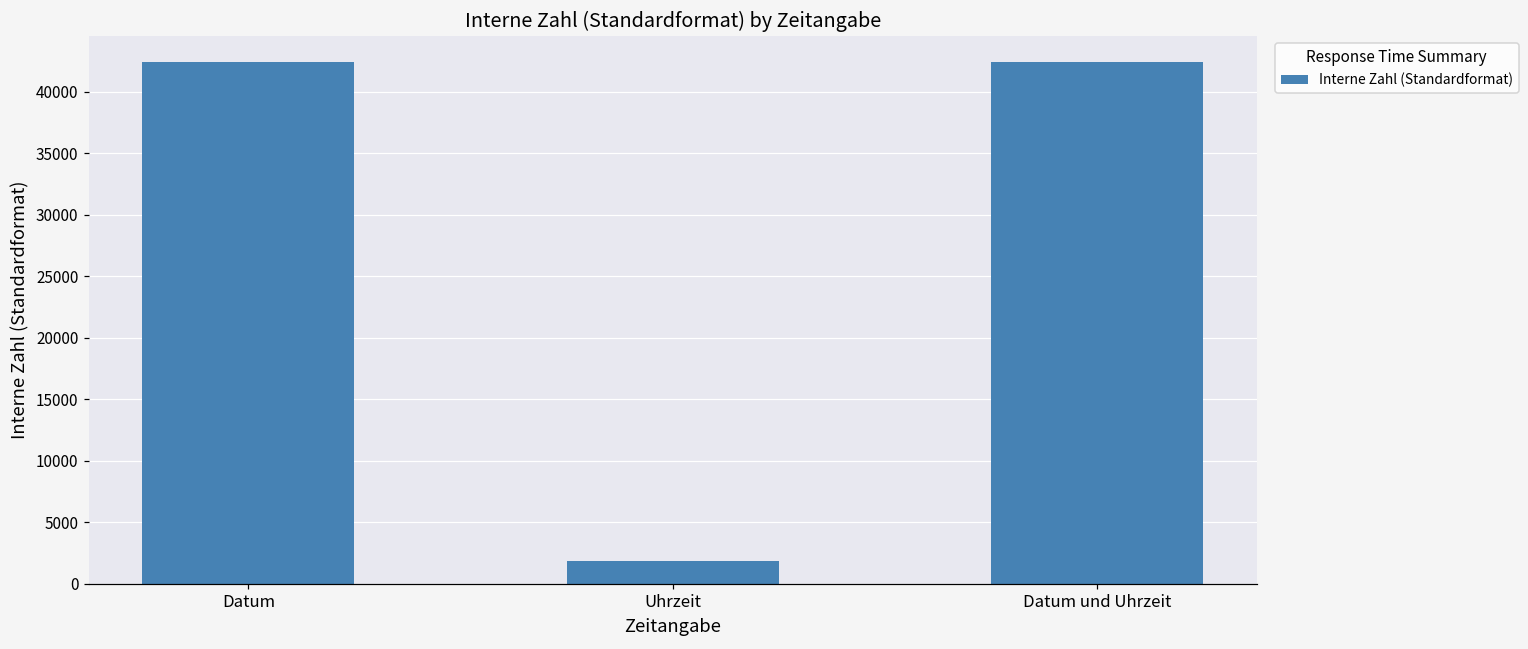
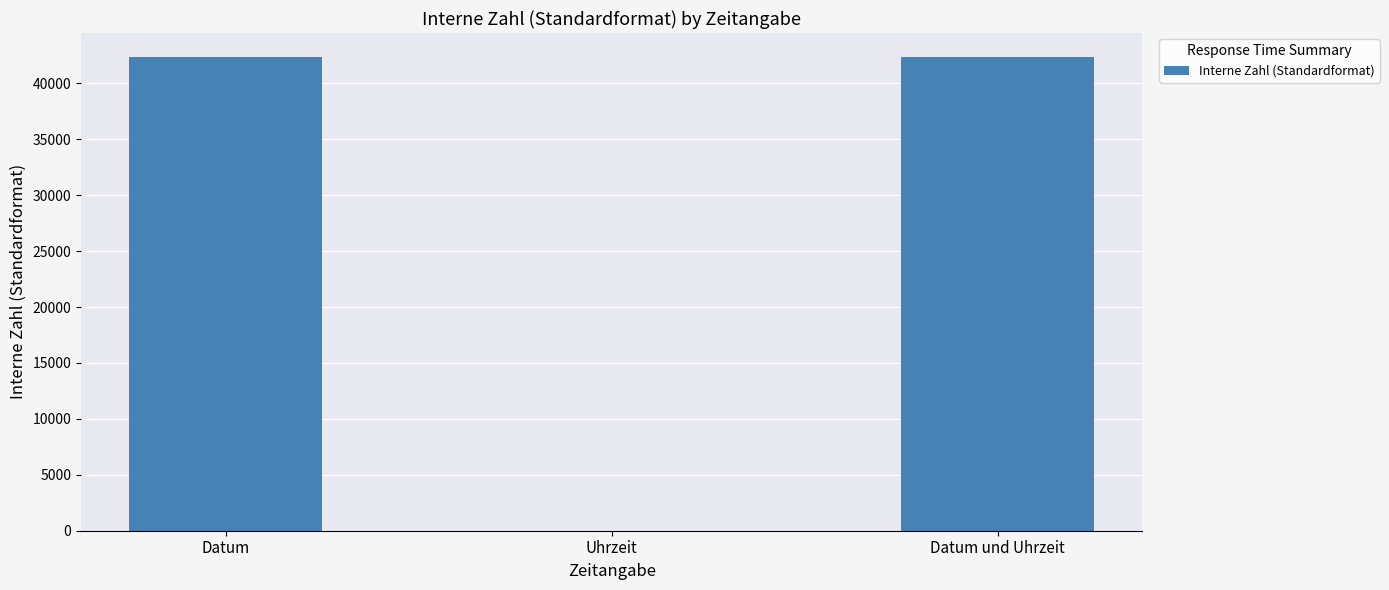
  {
    "Datum": 42400,
-   "Uhrzeit": 1800,
+   "Uhrzeit": 0,
    "Datum und Uhrzeit": 42400
  }
